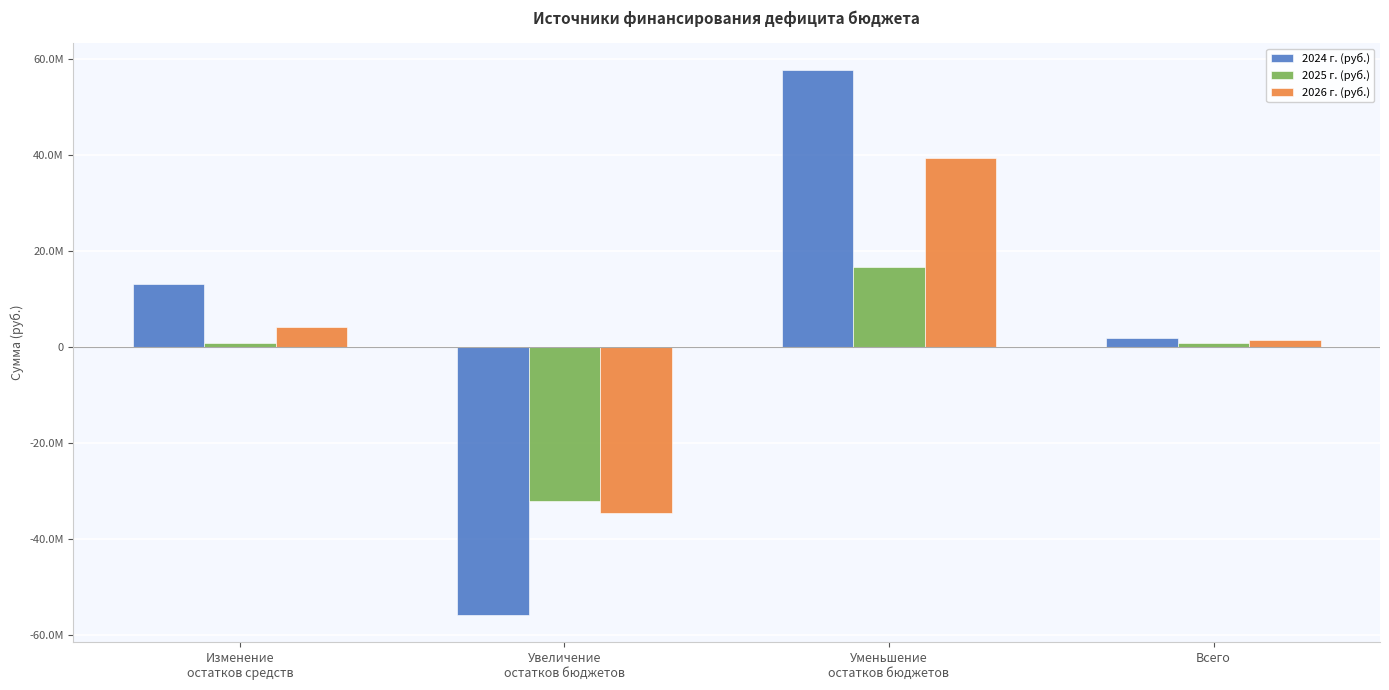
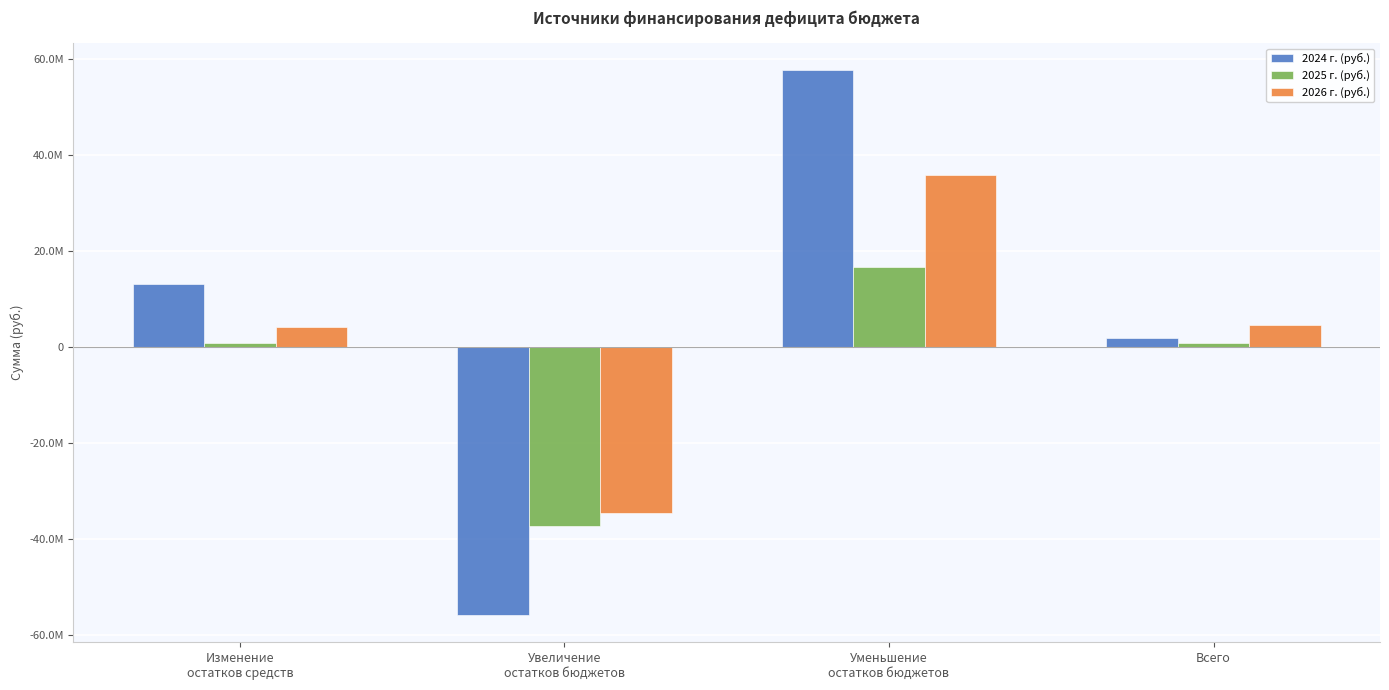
  {
    "2024 г. (руб.)": {
      "Изменение остатков средств": 13000000,
      "Увеличение остатков бюджетов": -56000000,
      "Уменьшение остатков бюджетов": 58000000,
      "Всего": 2000000
    },
    "2025 г. (руб.)": {
      "Изменение остатков средств": 1000000,
-     "Увеличение остатков бюджетов": -32000000,
+     "Увеличение остатков бюджетов": -37000000,
      "Уменьшение остатков бюджетов": 17000000,
      "Всего": 1000000
    },
    "2026 г. (руб.)": {
      "Изменение остатков средств": 4000000,
      "Увеличение остатков бюджетов": -34000000,
-     "Уменьшение остатков бюджетов": 39000000,
-     "Всего": 1000000
+     "Уменьшение остатков бюджетов": 36000000,
+     "Всего": 5000000
    }
  }
